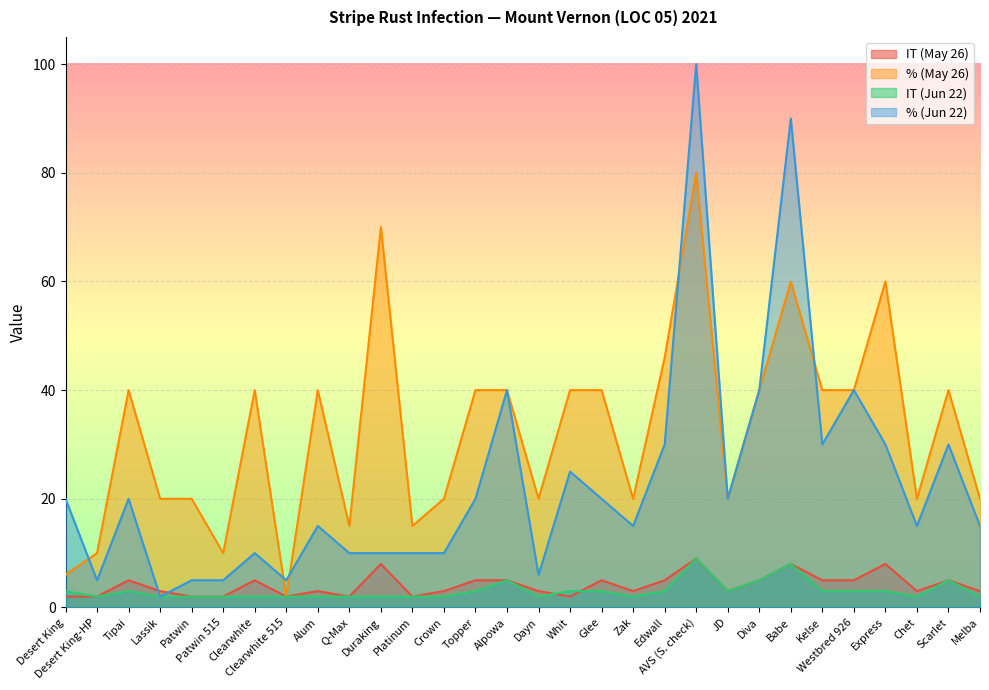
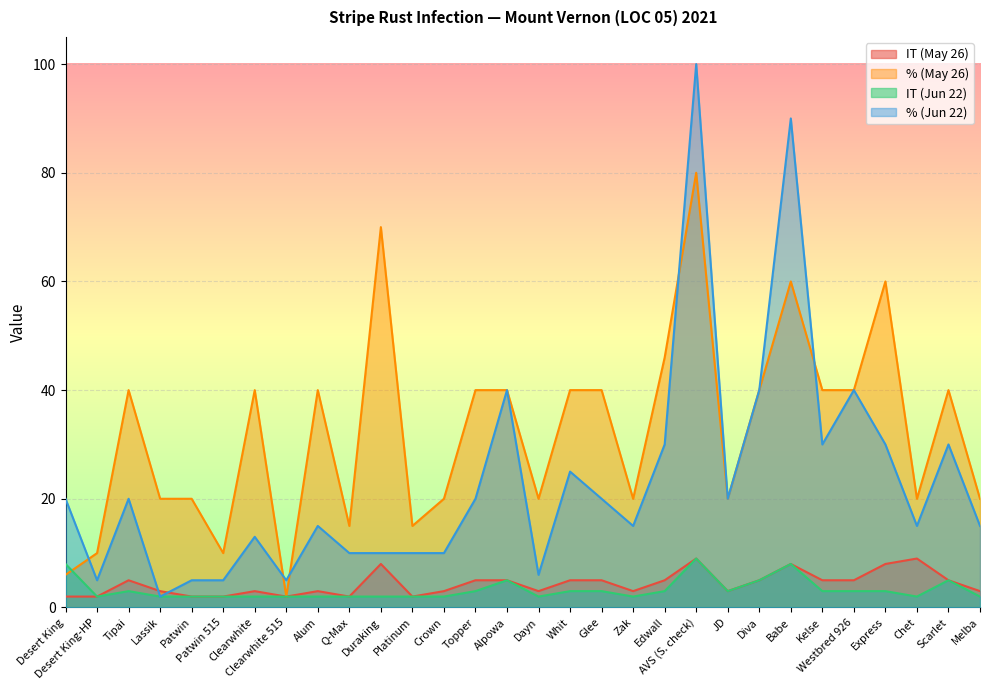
  {
    "IT (May 26)": {
      "Desert King": 2,
      "Tipai": 5,
      "Lassik": 3,
-     "Clearwhite": 5,
+     "Clearwhite": 3,
      "Alum": 3,
      "Duraking": 8,
      "Crown": 3,
      "Topper": 5,
      "Dayn": 3,
-     "Whit": 2,
+     "Whit": 5,
      "Glee": 5,
      "Zak": 3,
      "Edwall": 5,
      "Kelse": 5,
      "Westbred 926": 5,
      "Express": 8,
-     "Chet": 3,
+     "Chet": 9,
      "Melba": 3
    },
    "% (May 26)": {
      "Desert King": 6,
      "Desert King-HP": 10,
      "Tipai": 40,
      "Lassik": 20,
      "Patwin": 20,
      "Patwin 515": 10,
      "Clearwhite": 40,
      "Alum": 40,
      "Q-Max": 15,
      "Duraking": 70,
      "Platinum": 15,
      "Crown": 20,
      "Topper": 40,
      "Dayn": 20,
      "Whit": 40,
      "Glee": 40,
      "Zak": 20,
      "Edwall": 46,
      "AVS (S. check)": 80,
      "Babe": 60,
      "Kelse": 40,
      "Express": 60,
      "Chet": 20,
      "Scarlet": 40,
      "Melba": 20
    },
    "IT (Jun 22)": {
-     "Desert King": 3,
+     "Desert King": 8,
      "Tipai": 3,
      "Clearwhite": 2,
      "Alum": 2,
      "Duraking": 2,
      "Crown": 2,
      "Topper": 3,
      "Dayn": 2,
      "Whit": 3,
      "Glee": 3,
      "Zak": 2,
      "Edwall": 3,
      "Kelse": 3,
      "Westbred 926": 3,
      "Express": 3,
      "Chet": 2,
      "Melba": 2
    },
    "% (Jun 22)": {
      "Desert King": 20,
      "Desert King-HP": 5,
      "Tipai": 20,
      "Patwin": 5,
      "Patwin 515": 5,
-     "Clearwhite": 10,
+     "Clearwhite": 13,
      "Clearwhite 515": 5,
      "Alum": 15,
      "Q-Max": 10,
      "Duraking": 10,
      "Platinum": 10,
      "Crown": 10,
      "Topper": 20,
      "Dayn": 6,
      "Whit": 25,
      "Glee": 20,
      "Zak": 15,
      "Edwall": 30,
      "AVS (S. check)": 100,
      "Babe": 90,
      "Kelse": 30,
      "Express": 30,
      "Chet": 15,
      "Scarlet": 30,
      "Melba": 15
    }
  }
